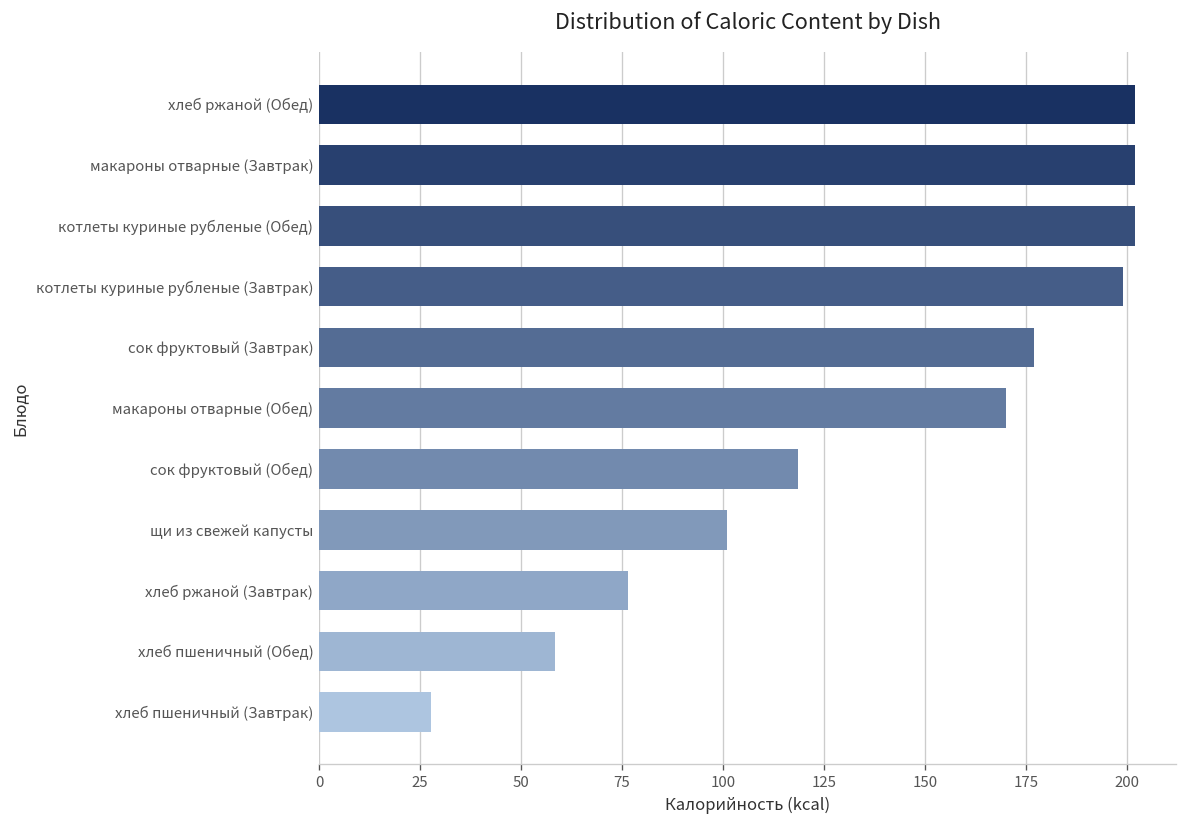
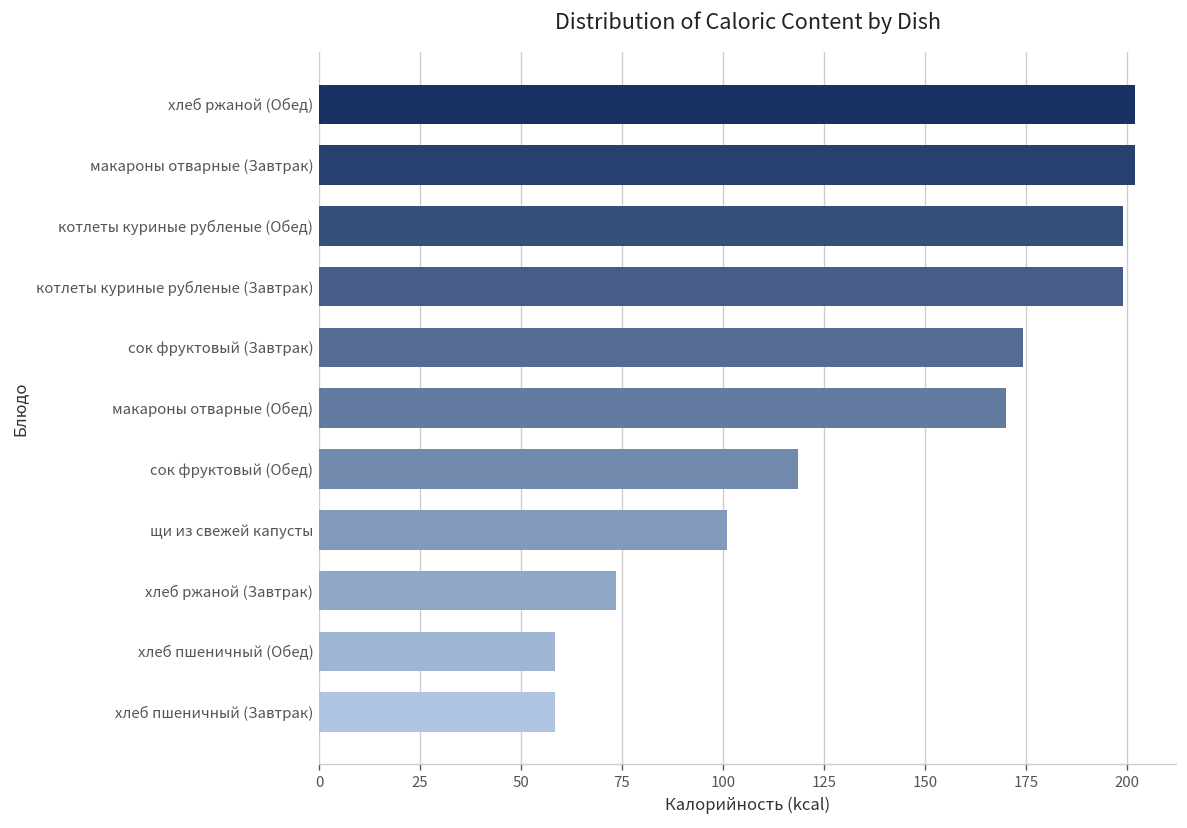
  {
    "хлеб ржаной (Обед)": 202,
    "макароны отварные (Завтрак)": 202,
-   "котлеты куриные рубленые (Обед)": 202,
+   "котлеты куриные рубленые (Обед)": 199,
    "котлеты куриные рубленые (Завтрак)": 199,
-   "сок фруктовый (Завтрак)": 177,
+   "сок фруктовый (Завтрак)": 174,
    "макароны отварные (Обед)": 170,
    "сок фруктовый (Обед)": 119,
    "щи из свежей капусты": 101,
-   "хлеб ржаной (Завтрак)": 76,
+   "хлеб ржаной (Завтрак)": 74,
    "хлеб пшеничный (Обед)": 58,
-   "хлеб пшеничный (Завтрак)": 28
+   "хлеб пшеничный (Завтрак)": 58
  }
